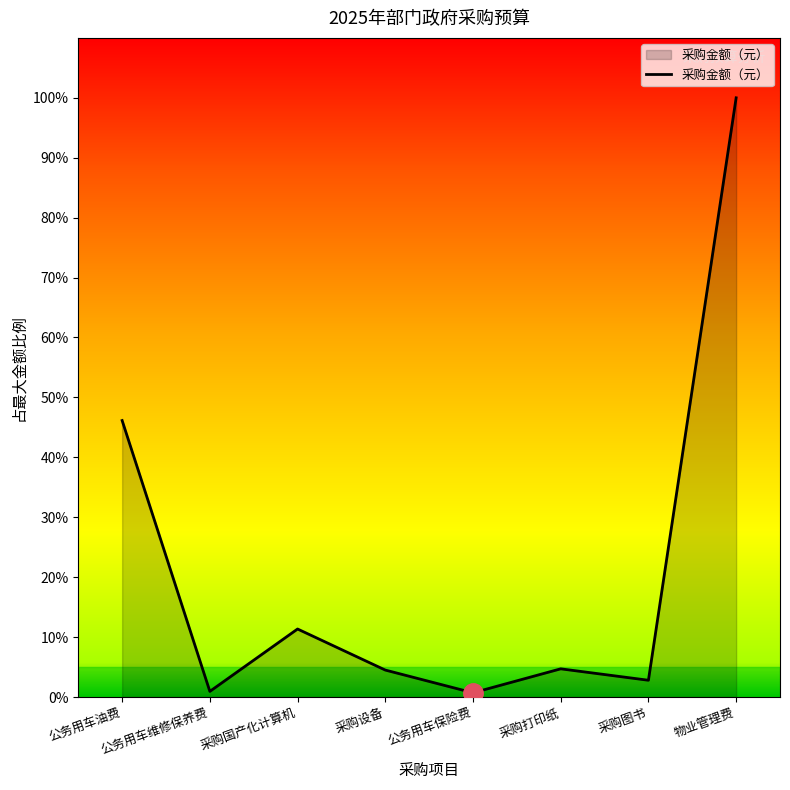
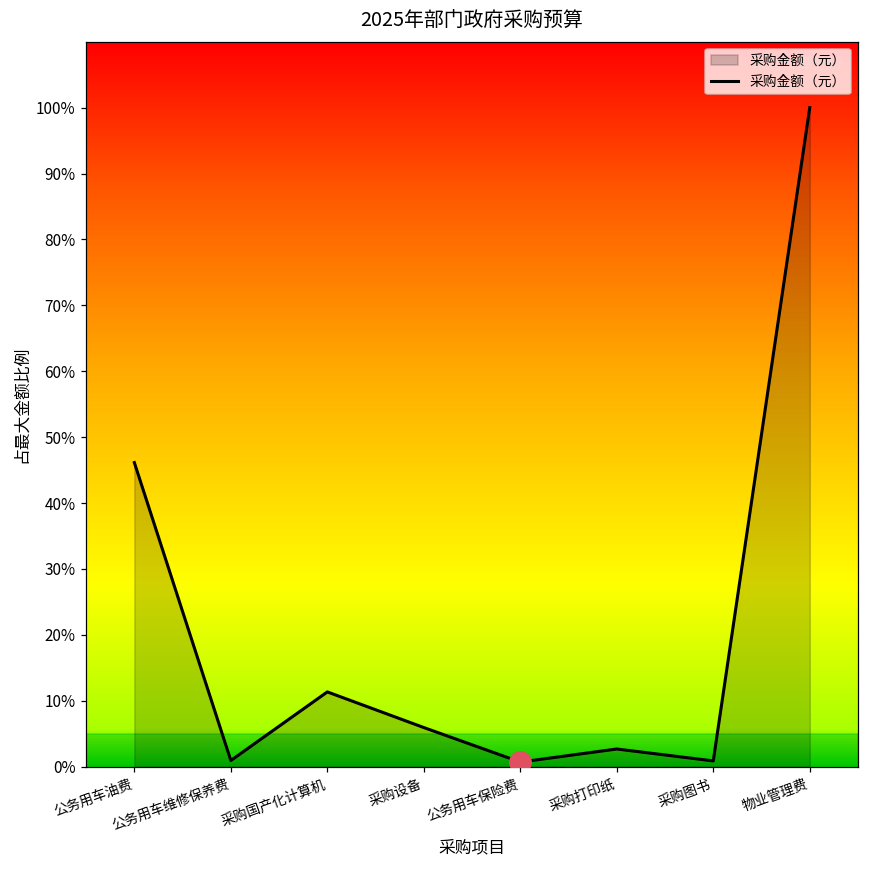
  {
    "采购金额（元）": {
      "公务用车油费": "46%",
      "公务用车维修保养费": "1%",
      "采购国产化计算机": "11%",
-     "采购设备": "5%",
-     "采购打印纸": "5%",
-     "采购图书": "3%",
+     "采购设备": "6%",
+     "采购打印纸": "3%",
+     "采购图书": "1%",
      "物业管理费": "100%"
    }
  }
